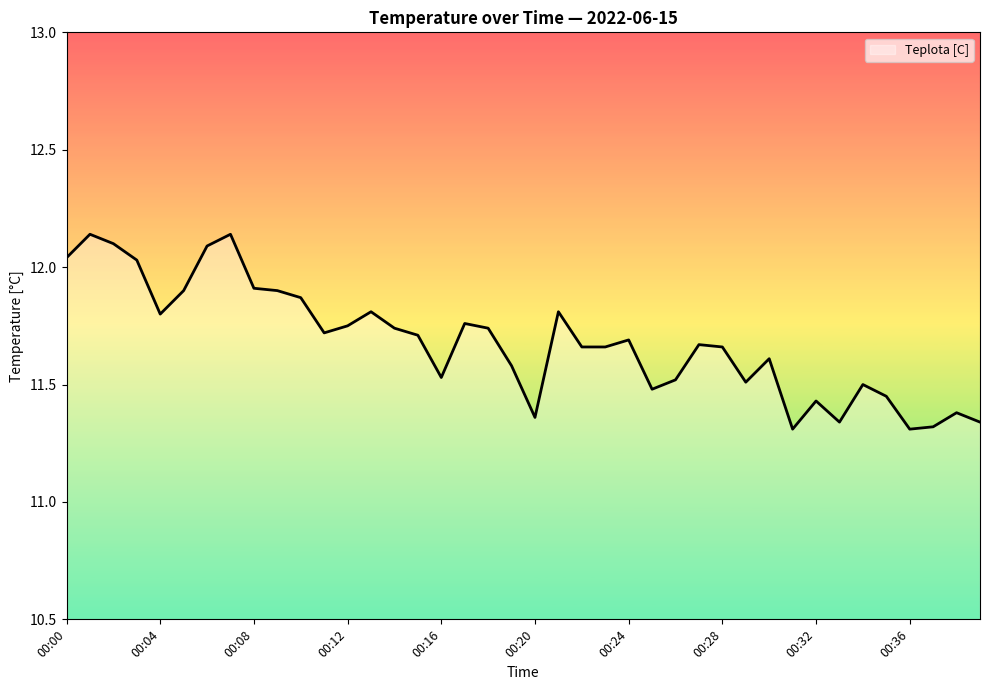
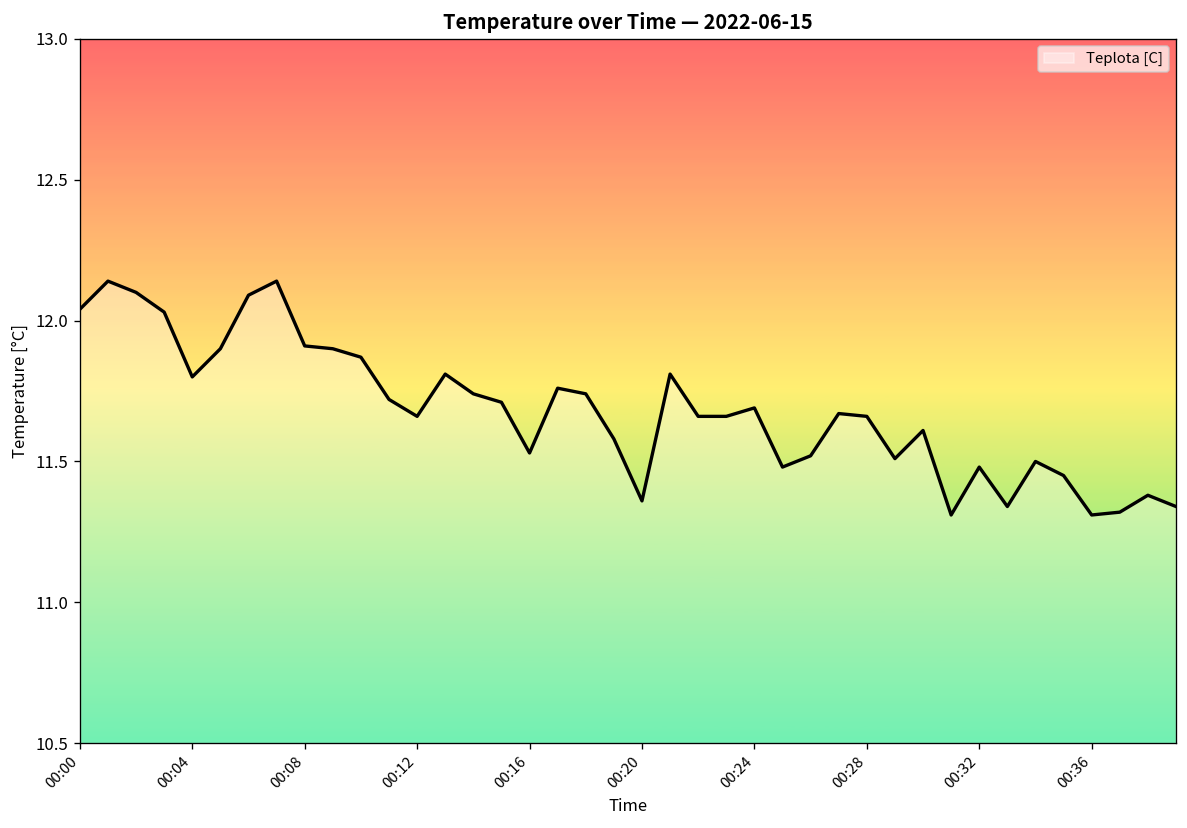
  {
    "00:00": 12.04,
    "00:04": 11.80,
    "00:08": 11.91,
-   "00:12": 11.75,
+   "00:12": 11.66,
    "00:16": 11.53,
    "00:20": 11.36,
    "00:24": 11.69,
    "00:28": 11.66,
-   "00:32": 11.43,
+   "00:32": 11.48,
    "00:36": 11.31
  }
